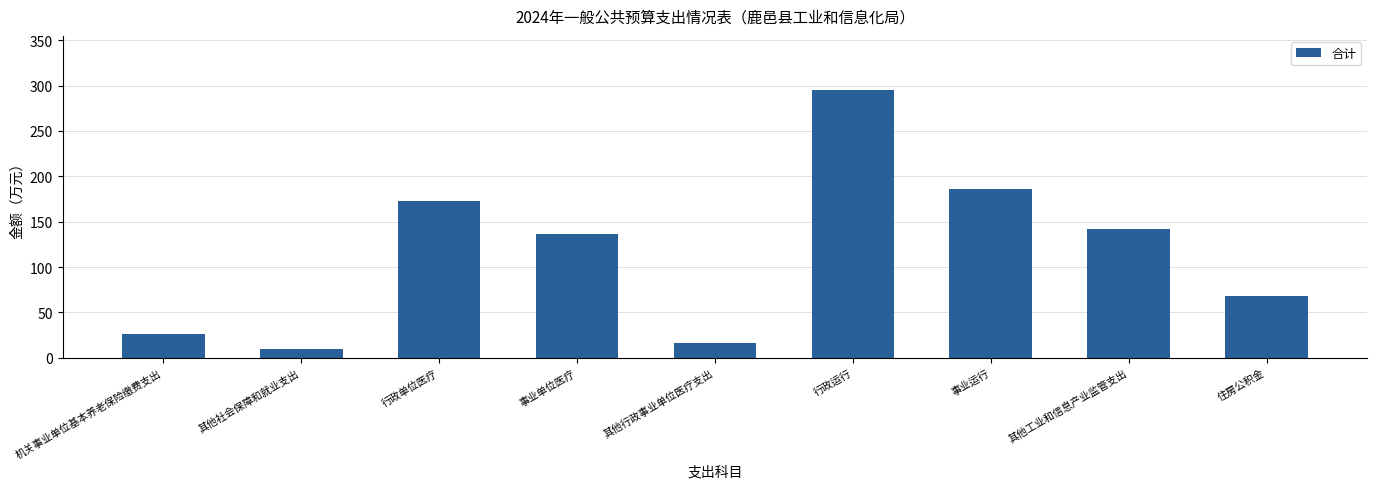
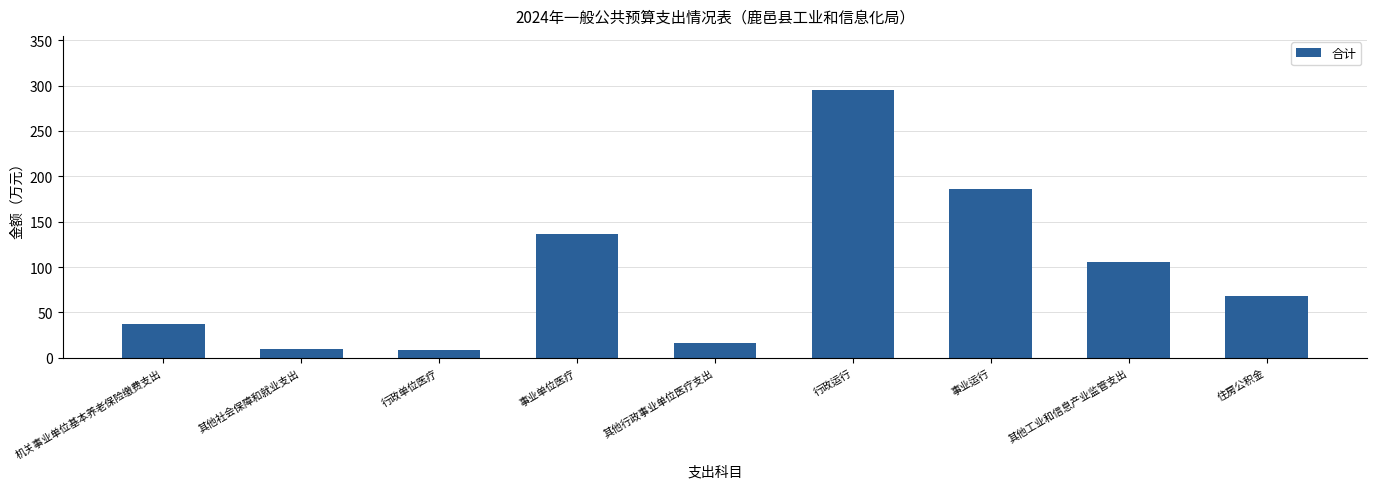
  {
-   "机关事业单位基本养老保险缴费支出": 30,
+   "机关事业单位基本养老保险缴费支出": 40,
    "其他社会保障和就业支出": 10,
-   "行政单位医疗": 170,
+   "行政单位医疗": 10,
    "事业单位医疗": 140,
    "其他行政事业单位医疗支出": 20,
    "行政运行": 300,
    "事业运行": 190,
-   "其他工业和信息产业监管支出": 140,
+   "其他工业和信息产业监管支出": 110,
    "住房公积金": 70
  }
